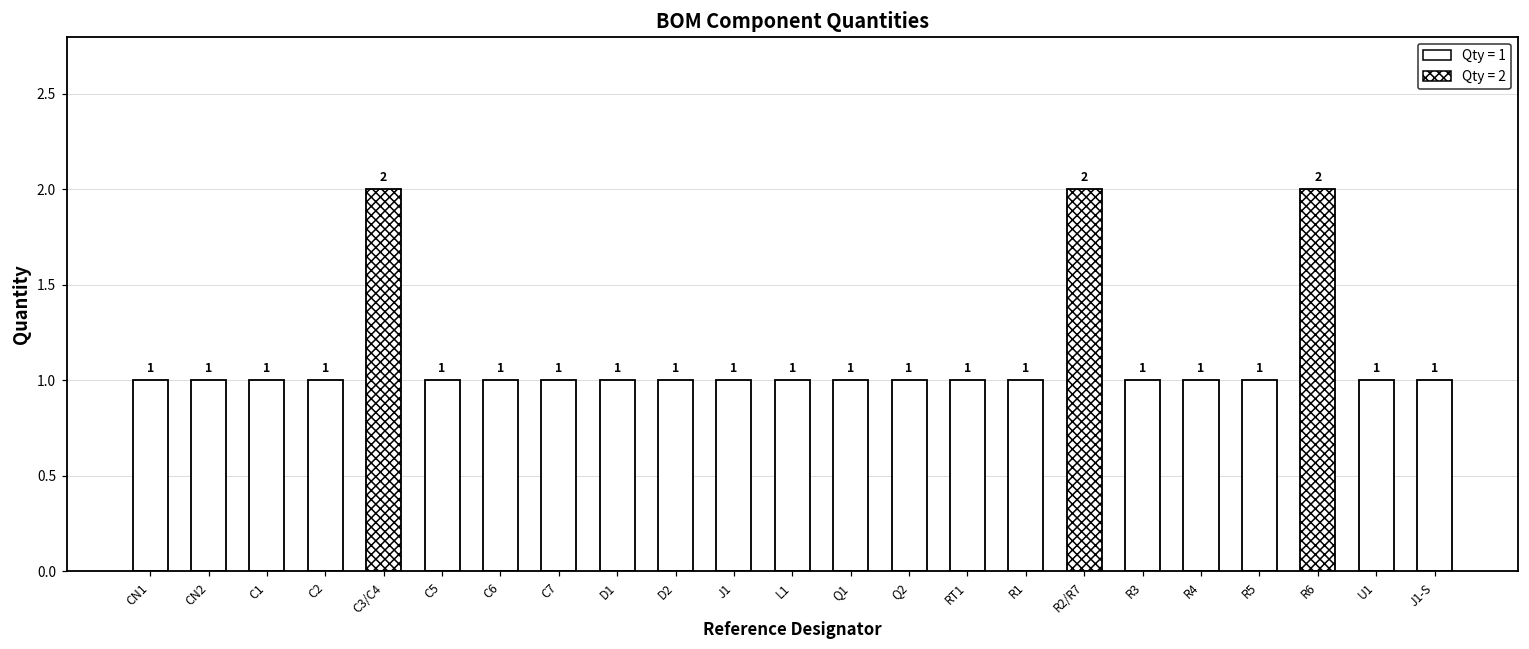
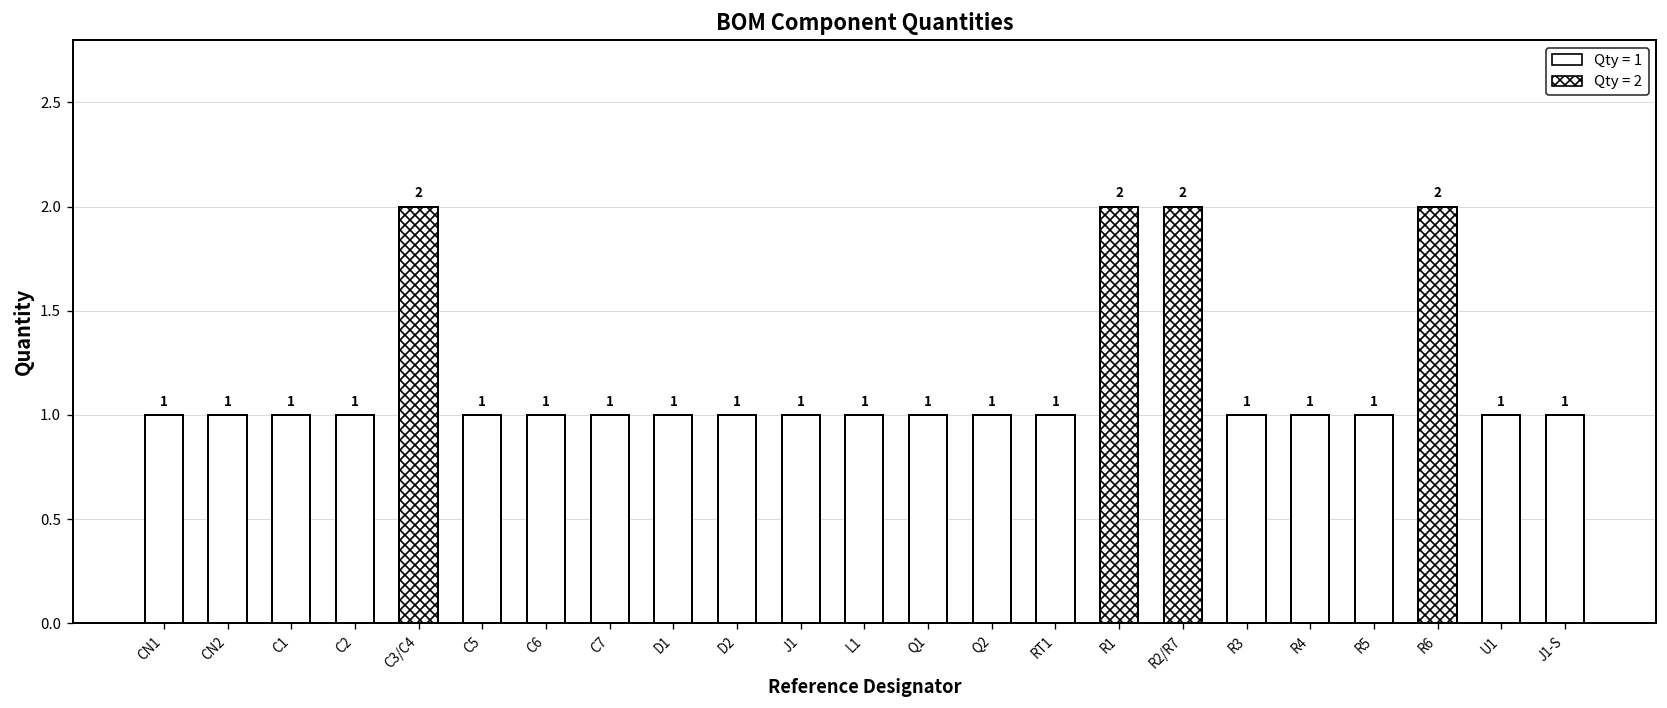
  {
    "CN1": 1,
    "CN2": 1,
    "C1": 1,
    "C2": 1,
    "C3/C4": 2,
    "C5": 1,
    "C6": 1,
    "C7": 1,
    "D1": 1,
    "D2": 1,
    "J1": 1,
    "L1": 1,
    "Q1": 1,
    "Q2": 1,
    "RT1": 1,
-   "R1": 1,
+   "R1": 2,
    "R2/R7": 2,
    "R3": 1,
    "R4": 1,
    "R5": 1,
    "R6": 2,
    "U1": 1,
    "J1-S": 1
  }
